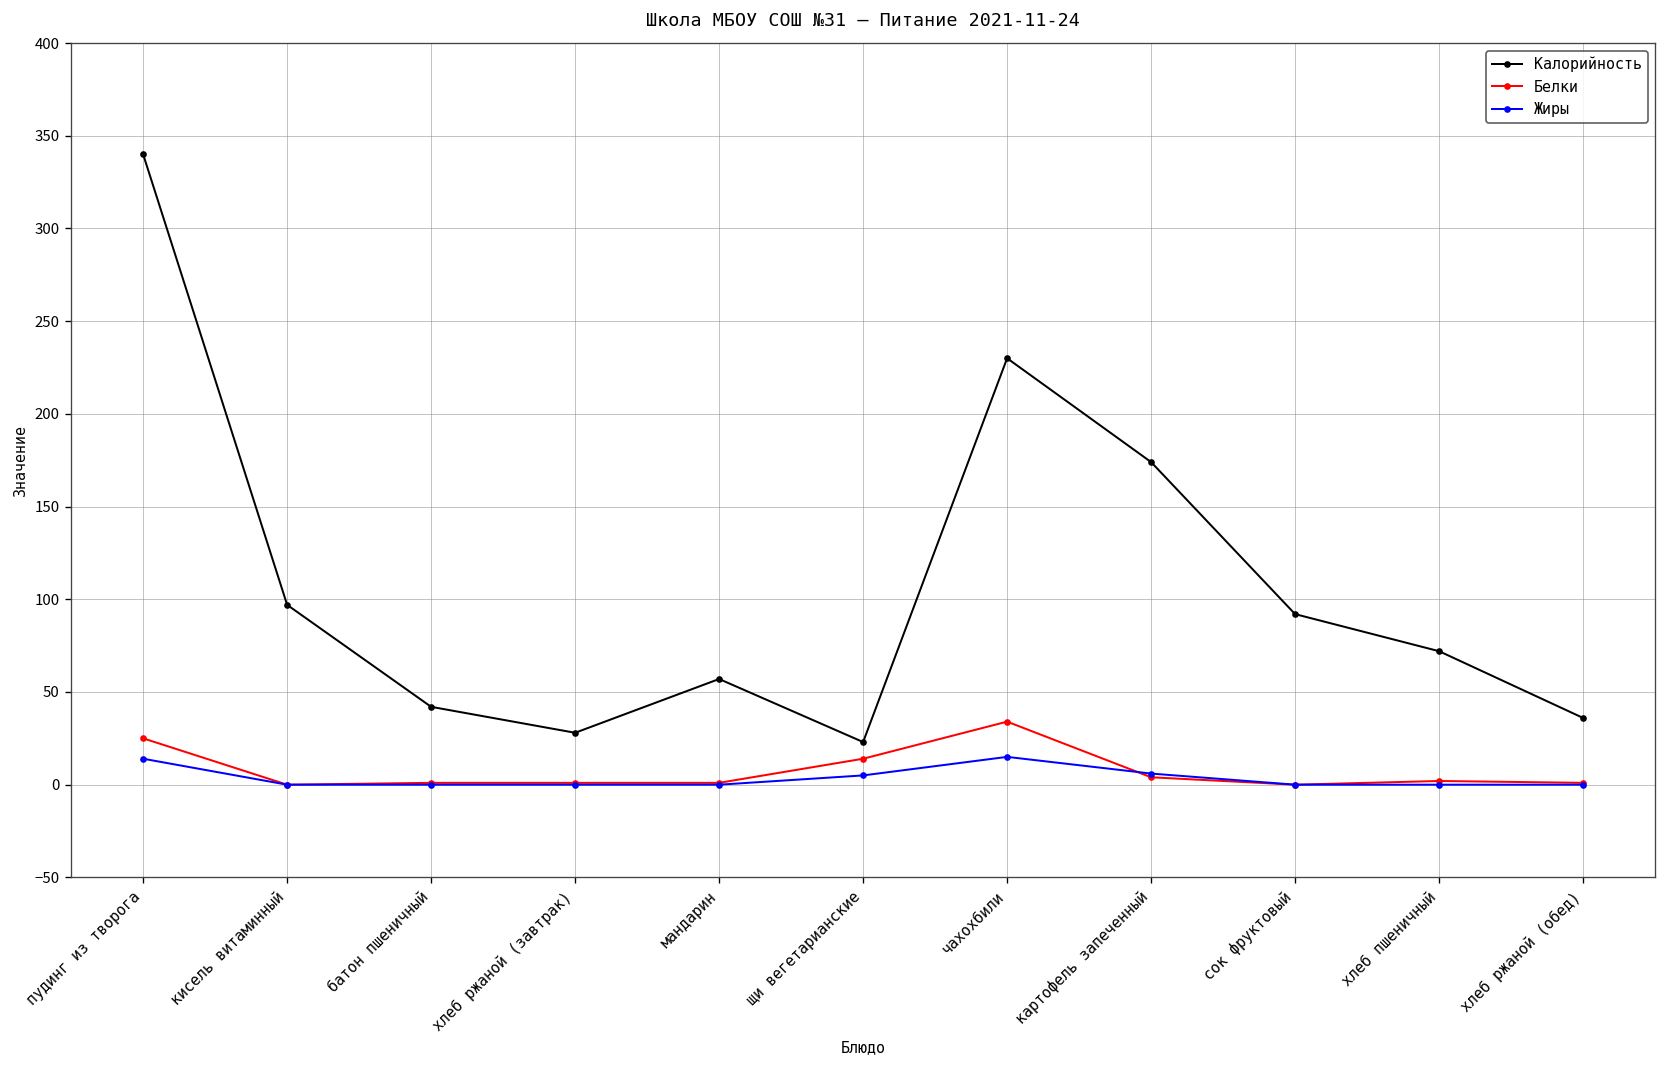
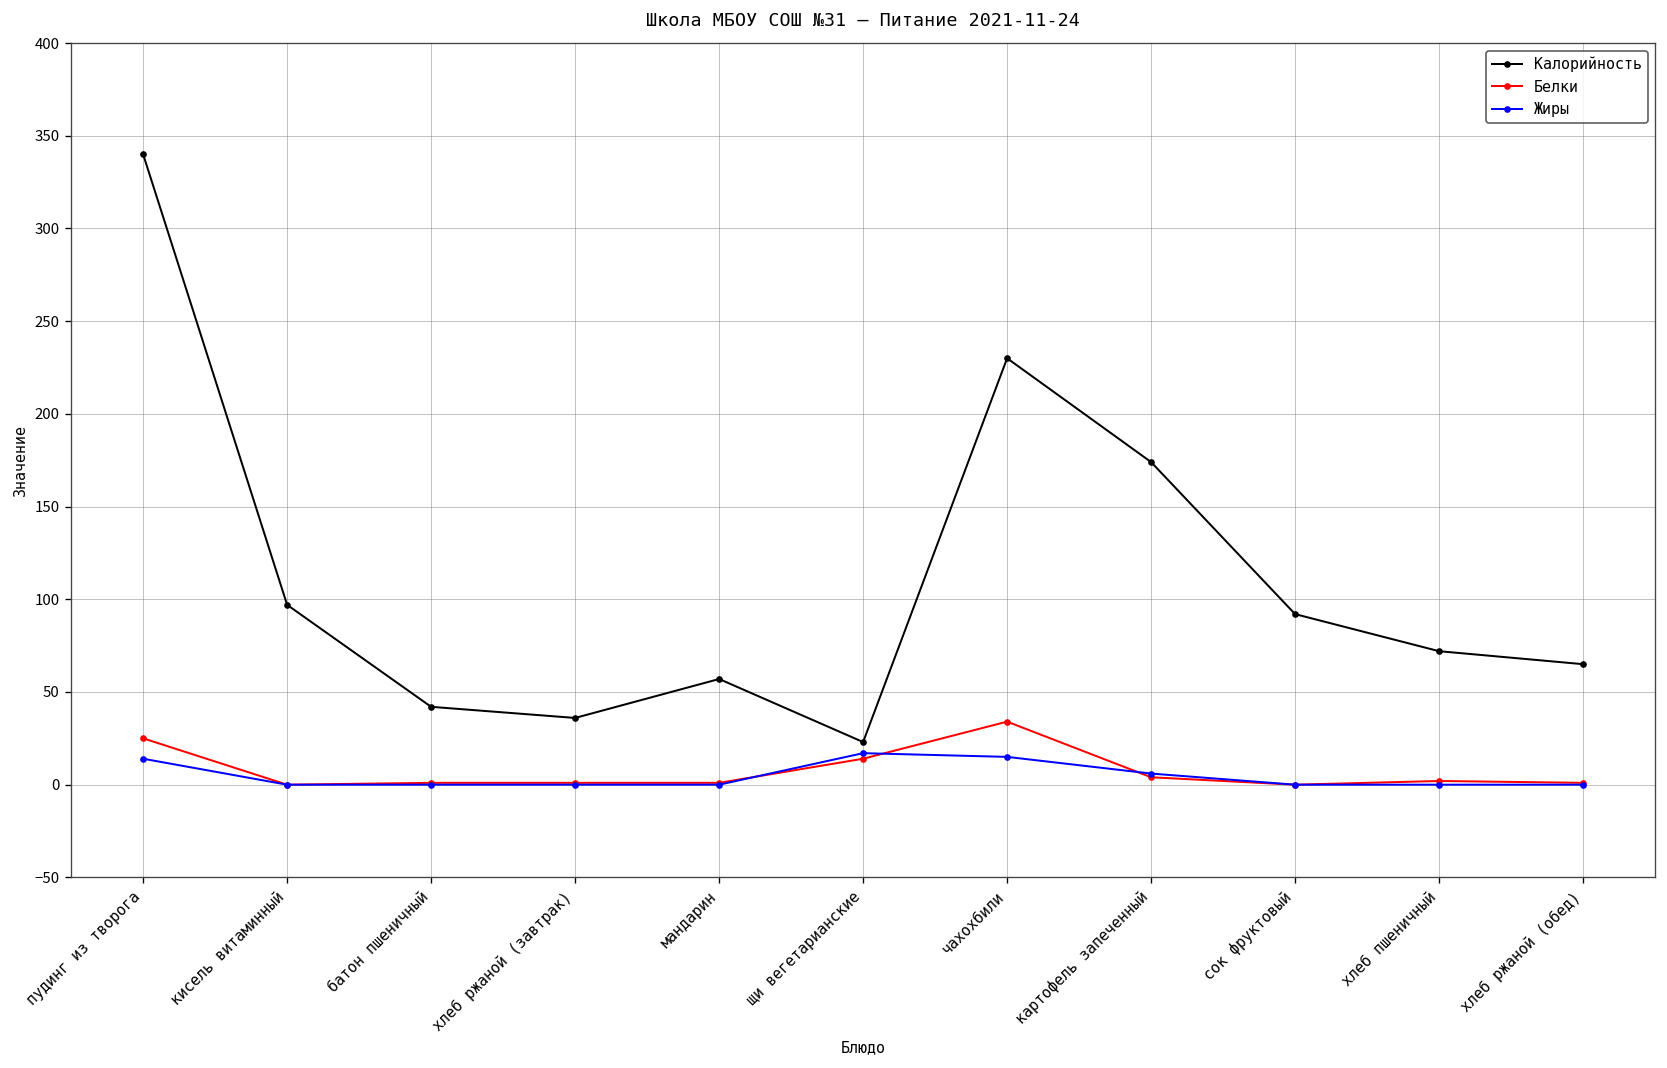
  {
    "Калорийность": {
      "пудинг из творога": 340,
      "кисель витаминный": 97,
      "батон пшеничный": 42,
-     "хлеб ржаной (завтрак)": 28,
+     "хлеб ржаной (завтрак)": 36,
      "мандарин": 57,
      "щи вегетарианские": 23,
      "чахохбили": 230,
      "картофель запеченный": 174,
      "сок фруктовый": 92,
      "хлеб пшеничный": 72,
-     "хлеб ржаной (обед)": 36
+     "хлеб ржаной (обед)": 65
    },
    "Белки": {
      "пудинг из творога": 25,
      "щи вегетарианские": 14,
      "чахохбили": 34,
      "картофель запеченный": 4,
      "хлеб пшеничный": 2
    },
    "Жиры": {
      "пудинг из творога": 14,
-     "щи вегетарианские": 5,
+     "щи вегетарианские": 17,
      "чахохбили": 15,
      "картофель запеченный": 6,
      "хлеб пшеничный": 0
    }
  }
